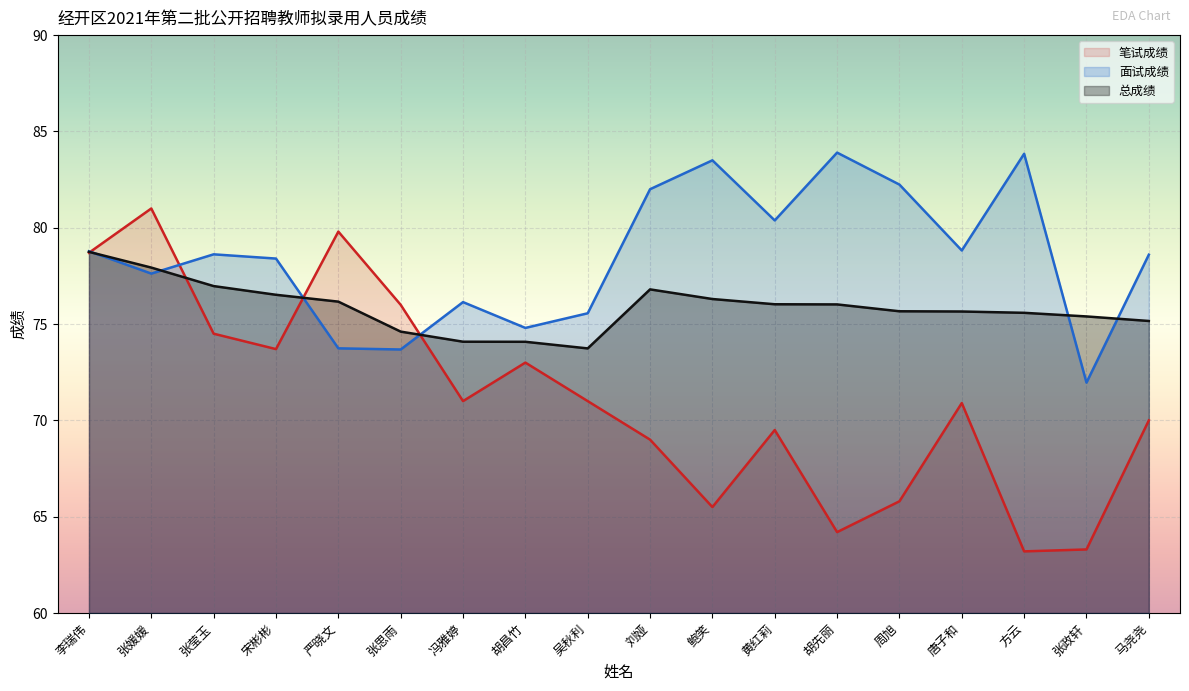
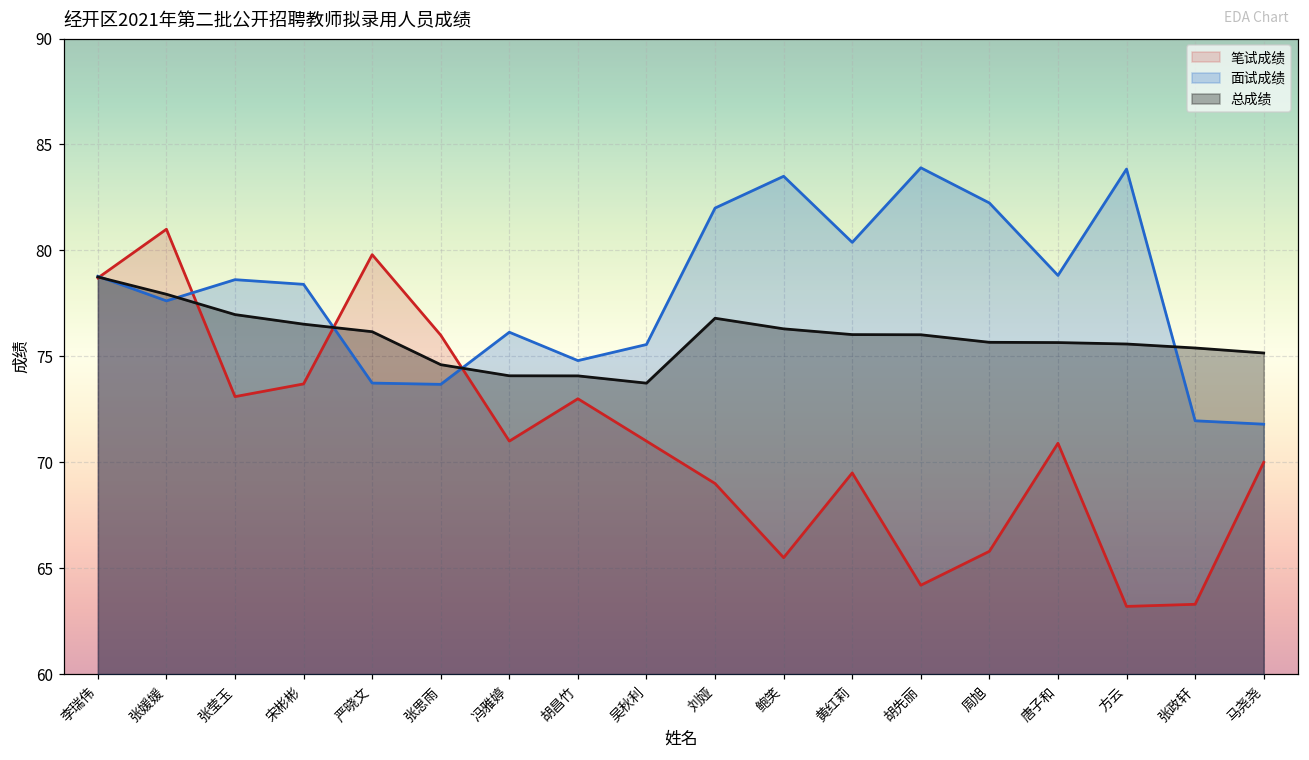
  {
    "笔试成绩": {
      "张媛媛": 81.0,
-     "张莹玉": 74.5,
+     "张莹玉": 73.1,
      "宋彬彬": 73.7,
      "严晓文": 79.8,
      "张思雨": 76.0,
      "冯雅婷": 71.0,
      "胡昌竹": 73.0,
      "吴秋利": 71.0,
      "刘娅": 69.0,
      "鲍笑": 65.5,
      "黄红莉": 69.5,
      "胡先丽": 64.2,
      "周旭": 65.8,
      "唐子和": 70.9,
      "方云": 63.2,
      "张政轩": 63.3,
      "马尧尧": 70.0
    },
    "面试成绩": {
      "张媛媛": 77.6,
      "张莹玉": 78.6,
      "宋彬彬": 78.4,
      "严晓文": 73.7,
      "张思雨": 73.7,
      "冯雅婷": 76.1,
      "胡昌竹": 74.8,
      "吴秋利": 75.6,
      "刘娅": 82.0,
      "鲍笑": 83.5,
      "黄红莉": 80.4,
      "胡先丽": 83.9,
      "周旭": 82.2,
      "唐子和": 78.8,
      "方云": 83.8,
      "张政轩": 72.0,
-     "马尧尧": 78.6
+     "马尧尧": 71.8
    },
    "总成绩": {
      "张媛媛": 77.9,
      "张莹玉": 77.0,
      "宋彬彬": 76.5,
      "严晓文": 76.2,
      "张思雨": 74.6,
      "冯雅婷": 74.1,
      "胡昌竹": 74.1,
      "吴秋利": 73.7,
      "刘娅": 76.8,
      "鲍笑": 76.3,
      "黄红莉": 76.0,
      "胡先丽": 76.0,
      "周旭": 75.7,
      "唐子和": 75.7,
      "方云": 75.6,
      "张政轩": 75.4,
      "马尧尧": 75.2
    }
  }
